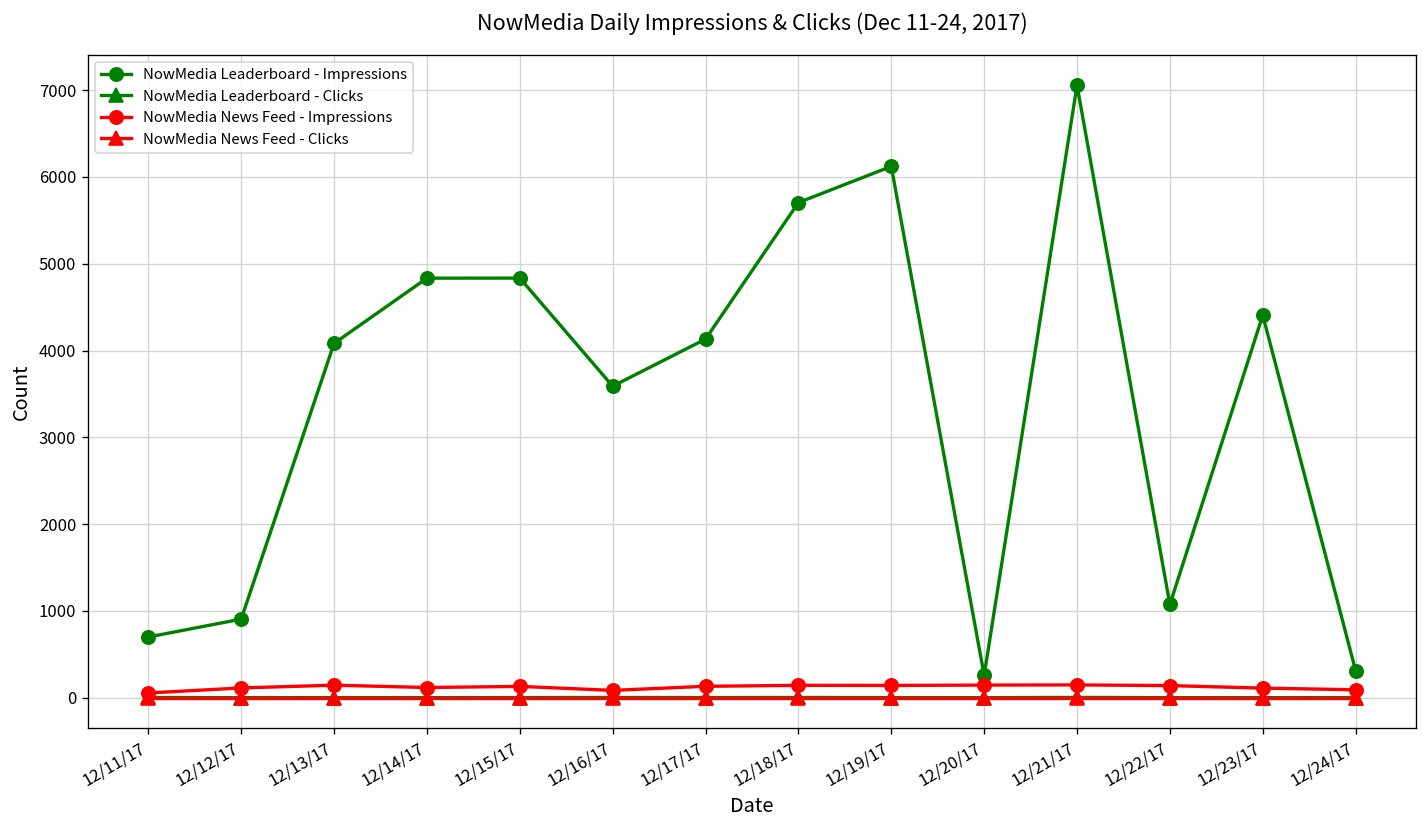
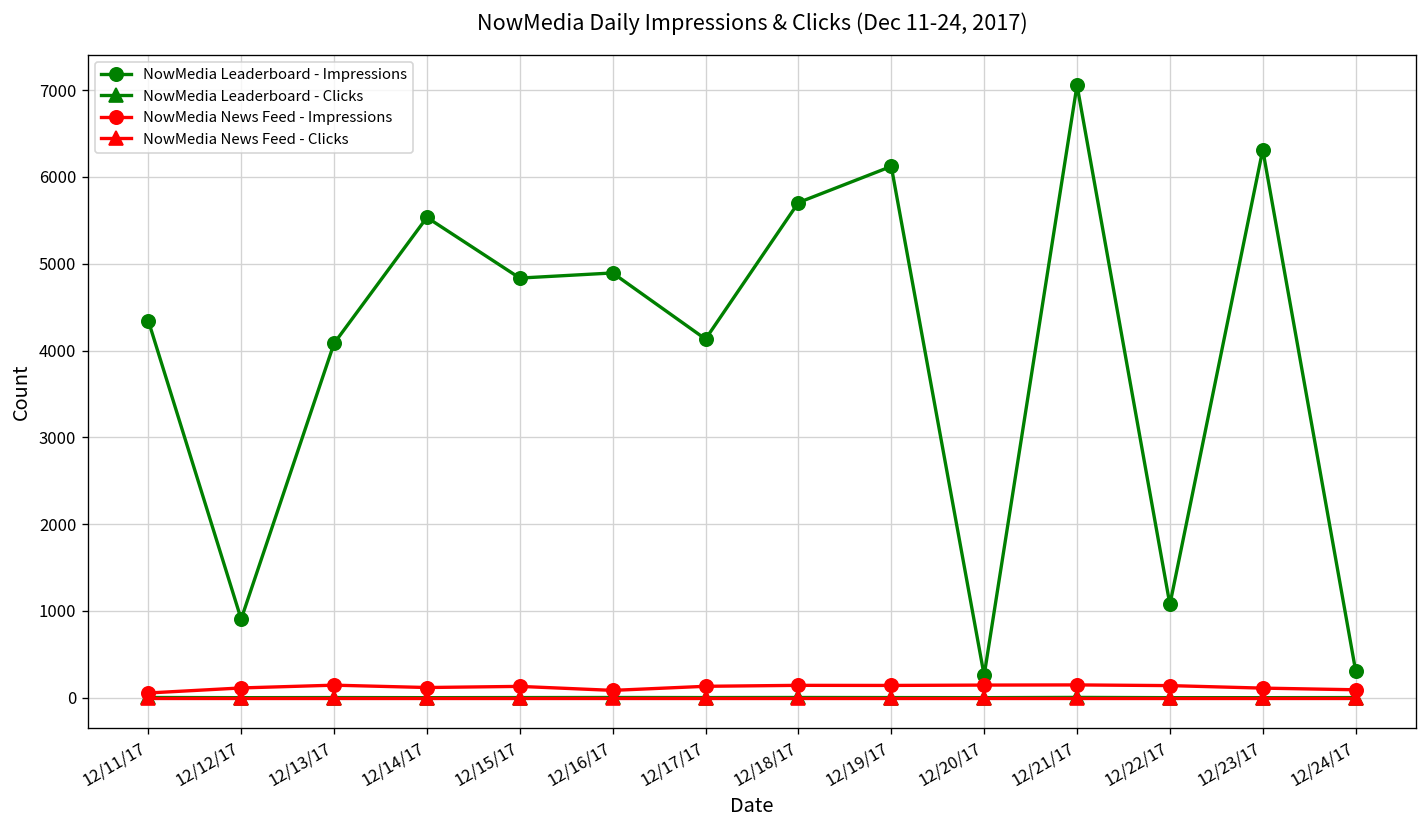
  {
    "NowMedia Leaderboard - Impressions": {
-     "12/11/17": 700,
+     "12/11/17": 4300,
      "12/12/17": 900,
      "12/13/17": 4100,
-     "12/14/17": 4800,
+     "12/14/17": 5500,
      "12/15/17": 4800,
-     "12/16/17": 3600,
+     "12/16/17": 4900,
      "12/17/17": 4100,
      "12/18/17": 5700,
      "12/19/17": 6100,
      "12/20/17": 300,
      "12/21/17": 7100,
      "12/22/17": 1100,
-     "12/23/17": 4400,
+     "12/23/17": 6300,
      "12/24/17": 300
    }
  }
